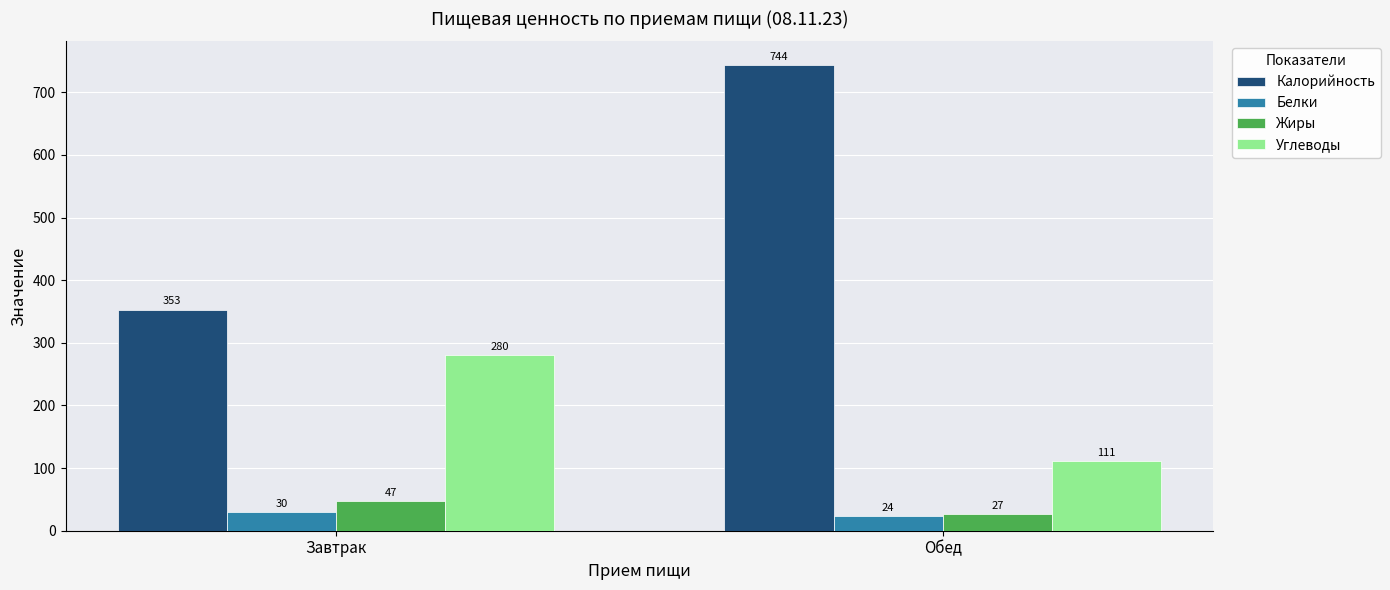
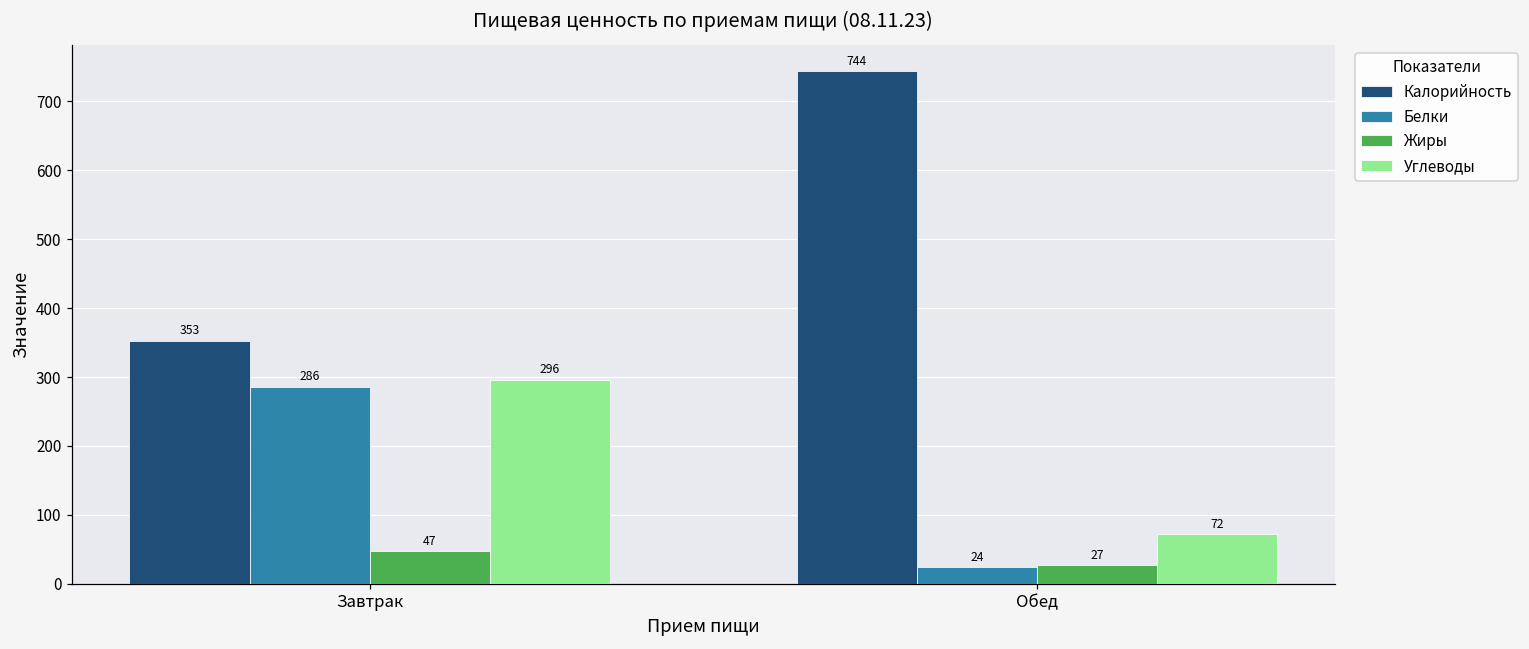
  {
    "Калорийность": {
      "Завтрак": 353,
      "Обед": 744
    },
    "Белки": {
-     "Завтрак": 30,
+     "Завтрак": 286,
      "Обед": 24
    },
    "Жиры": {
      "Завтрак": 47,
      "Обед": 27
    },
    "Углеводы": {
-     "Завтрак": 280,
-     "Обед": 111
+     "Завтрак": 296,
+     "Обед": 72
    }
  }
